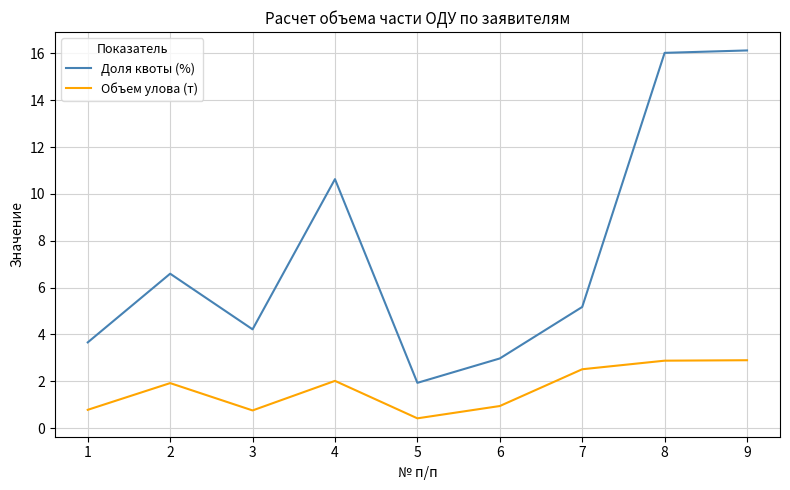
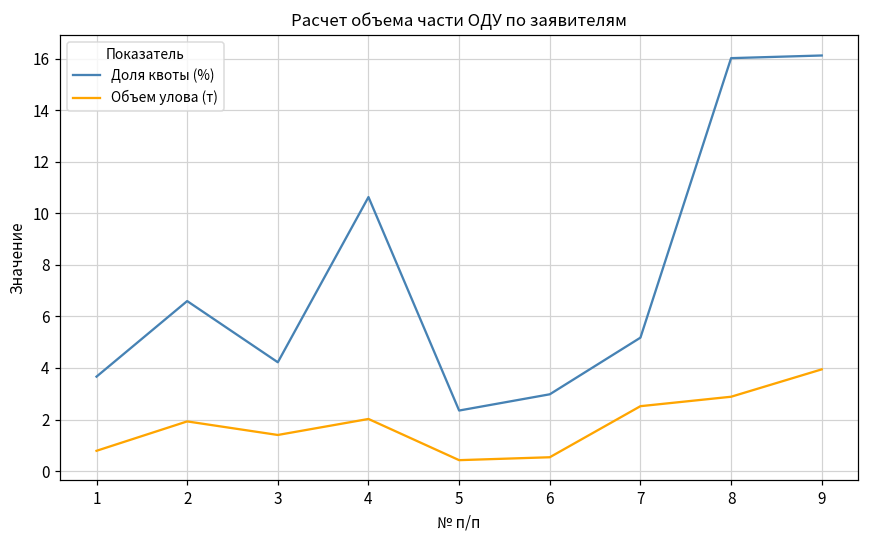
  {
    "Доля квоты (%)": {
      "1": 3.7,
      "2": 6.6,
      "3": 4.2,
      "4": 10.6,
-     "5": 1.9,
+     "5": 2.3,
      "6": 3.0,
      "7": 5.2,
      "8": 16.0,
      "9": 16.1
    },
    "Объем улова (т)": {
      "1": 0.8,
      "2": 1.9,
-     "3": 0.8,
+     "3": 1.4,
      "4": 2.0,
      "5": 0.4,
-     "6": 0.9,
+     "6": 0.5,
      "7": 2.5,
      "8": 2.9,
-     "9": 2.9
+     "9": 3.9
    }
  }
